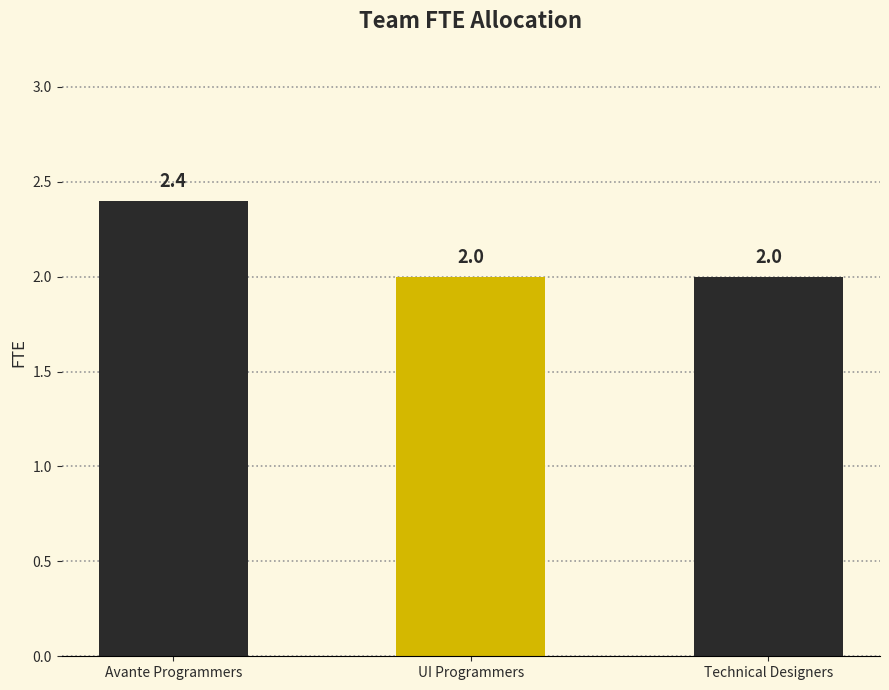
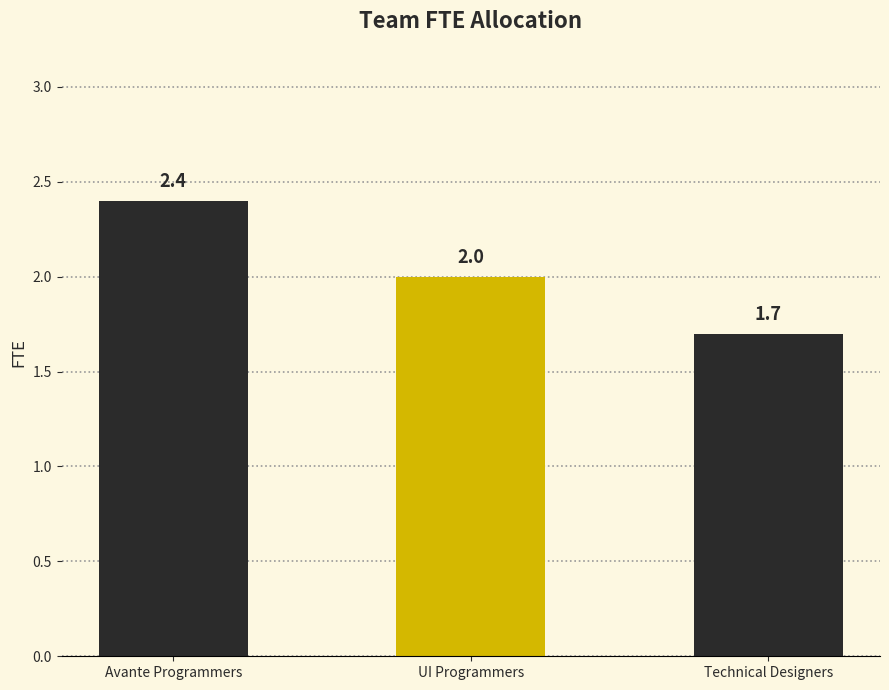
  {
    "Avante Programmers": 2.4,
    "UI Programmers": 2.0,
-   "Technical Designers": 2.0
+   "Technical Designers": 1.7
  }
